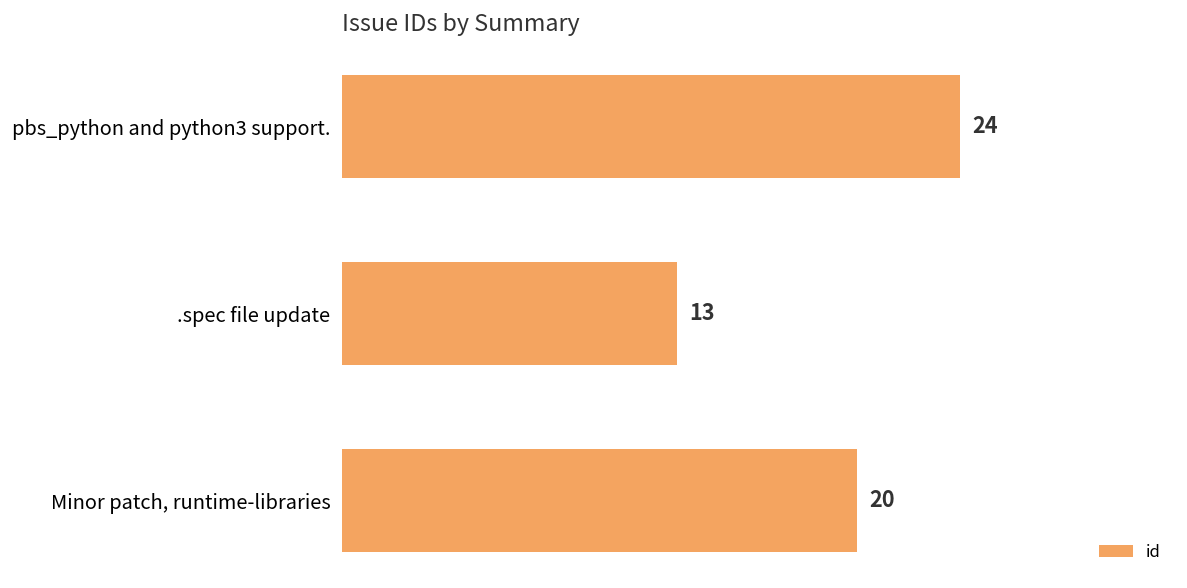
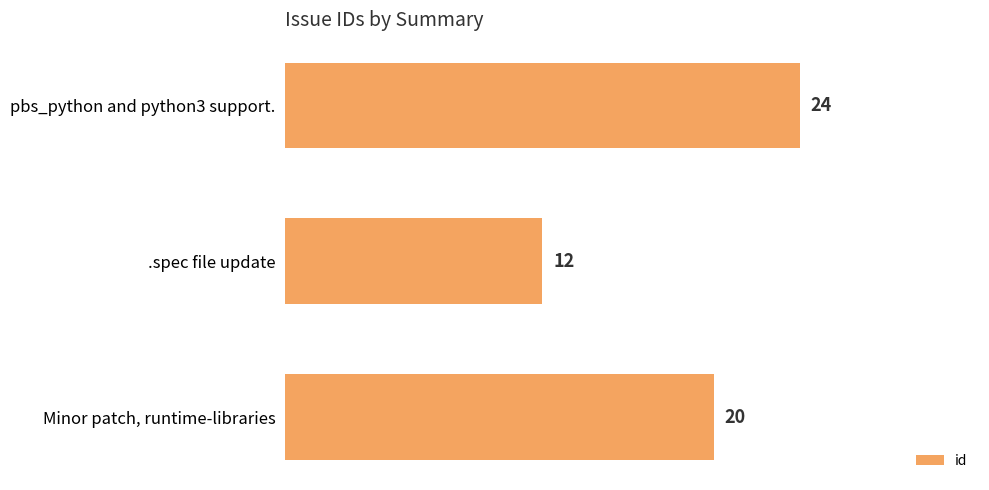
  {
    "pbs_python and python3 support.": 24,
-   ".spec file update": 13,
+   ".spec file update": 12,
    "Minor patch, runtime-libraries": 20
  }
